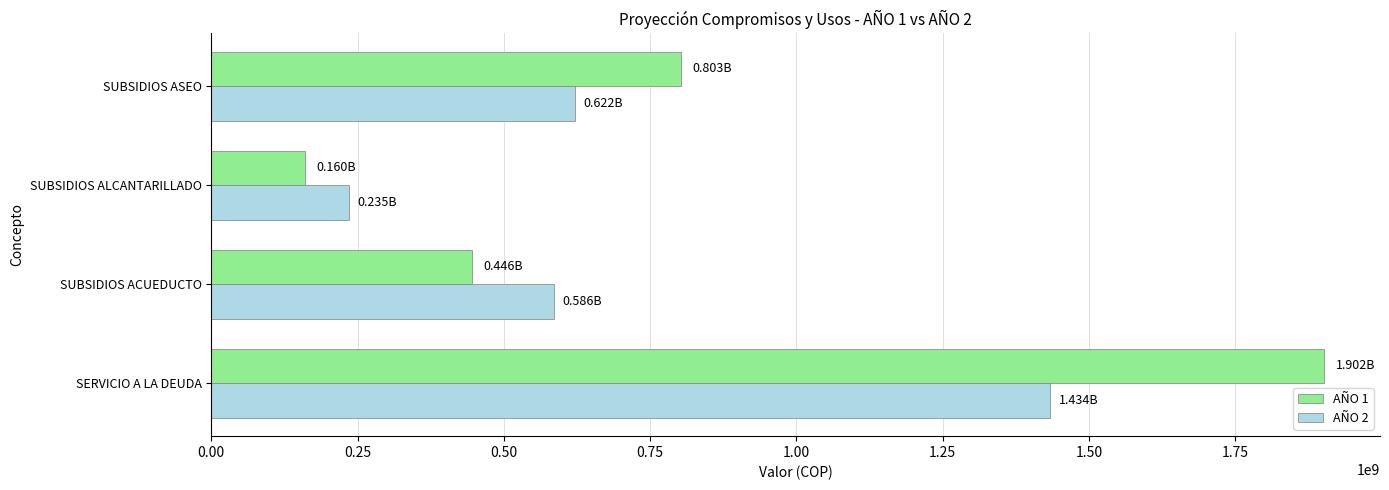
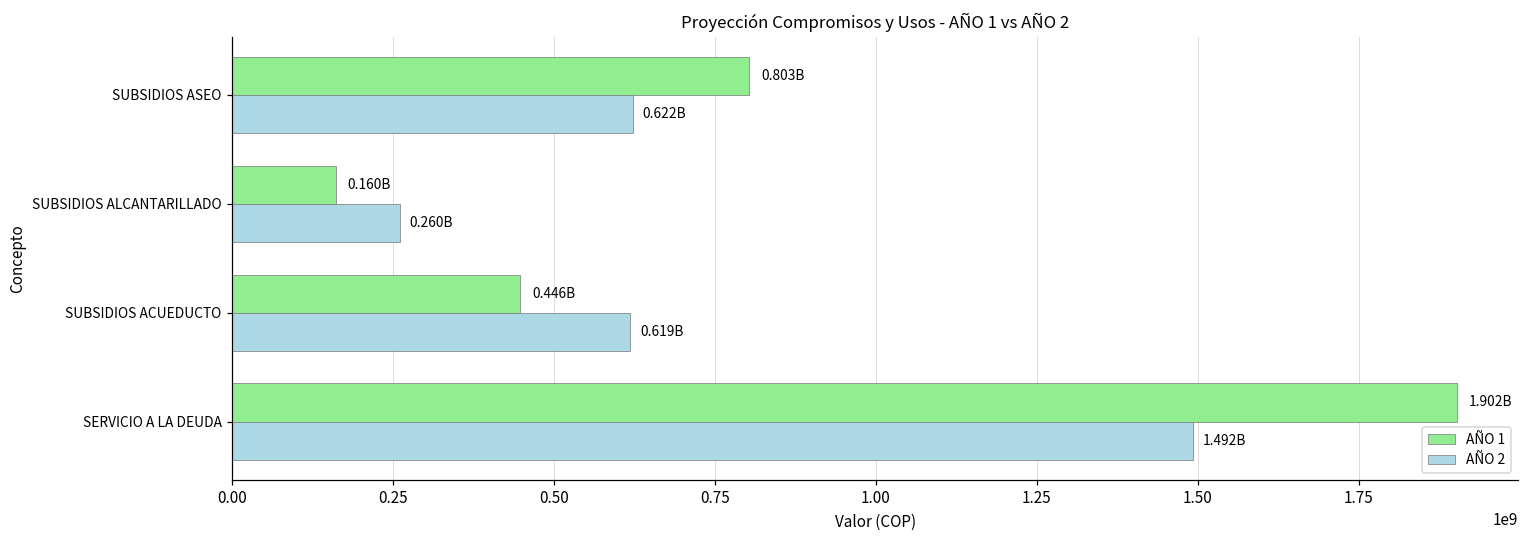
  {
    "AÑO 1": {
      "SUBSIDIOS ASEO": "0.803B",
      "SUBSIDIOS ALCANTARILLADO": "0.160B",
      "SUBSIDIOS ACUEDUCTO": "0.446B",
      "SERVICIO A LA DEUDA": "1.902B"
    },
    "AÑO 2": {
      "SUBSIDIOS ASEO": "0.622B",
-     "SUBSIDIOS ALCANTARILLADO": "0.235B",
-     "SUBSIDIOS ACUEDUCTO": "0.586B",
-     "SERVICIO A LA DEUDA": "1.434B"
+     "SUBSIDIOS ALCANTARILLADO": "0.260B",
+     "SUBSIDIOS ACUEDUCTO": "0.619B",
+     "SERVICIO A LA DEUDA": "1.492B"
    }
  }
